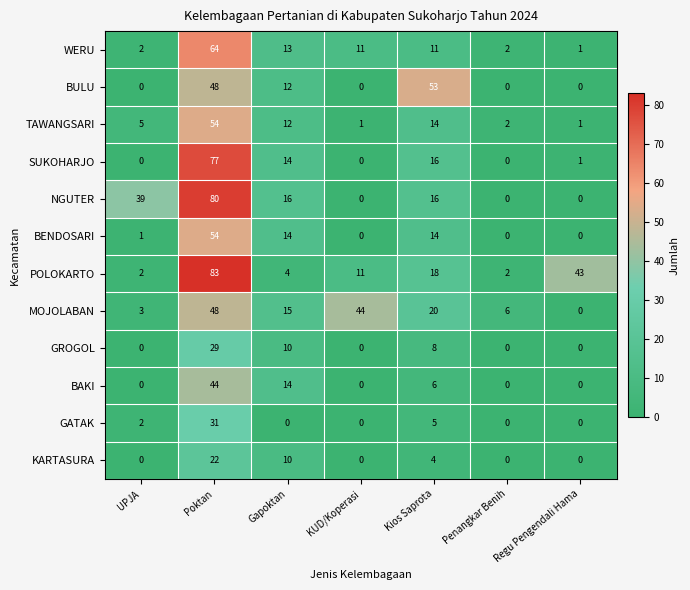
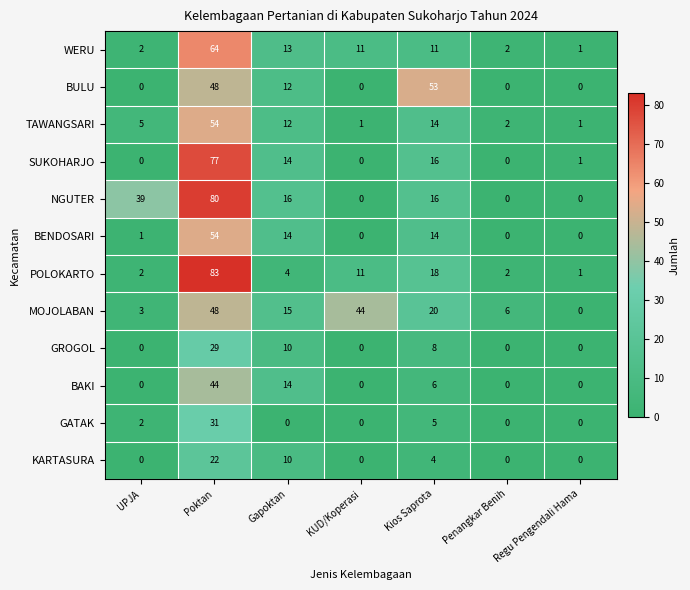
  {
    "WERU": {
      "UPJA": 2,
      "Poktan": 64,
      "Gapoktan": 13,
      "KUD/Koperasi": 11,
      "Kios Saprota": 11,
      "Penangkar Benih": 2,
      "Regu Pengendali Hama": 1
    },
    "BULU": {
      "UPJA": 0,
      "Poktan": 48,
      "Gapoktan": 12,
      "KUD/Koperasi": 0,
      "Kios Saprota": 53,
      "Penangkar Benih": 0,
      "Regu Pengendali Hama": 0
    },
    "TAWANGSARI": {
      "UPJA": 5,
      "Poktan": 54,
      "Gapoktan": 12,
      "KUD/Koperasi": 1,
      "Kios Saprota": 14,
      "Penangkar Benih": 2,
      "Regu Pengendali Hama": 1
    },
    "SUKOHARJO": {
      "UPJA": 0,
      "Poktan": 77,
      "Gapoktan": 14,
      "KUD/Koperasi": 0,
      "Kios Saprota": 16,
      "Penangkar Benih": 0,
      "Regu Pengendali Hama": 1
    },
    "NGUTER": {
      "UPJA": 39,
      "Poktan": 80,
      "Gapoktan": 16,
      "KUD/Koperasi": 0,
      "Kios Saprota": 16,
      "Penangkar Benih": 0,
      "Regu Pengendali Hama": 0
    },
    "BENDOSARI": {
      "UPJA": 1,
      "Poktan": 54,
      "Gapoktan": 14,
      "KUD/Koperasi": 0,
      "Kios Saprota": 14,
      "Penangkar Benih": 0,
      "Regu Pengendali Hama": 0
    },
    "POLOKARTO": {
      "UPJA": 2,
      "Poktan": 83,
      "Gapoktan": 4,
      "KUD/Koperasi": 11,
      "Kios Saprota": 18,
      "Penangkar Benih": 2,
-     "Regu Pengendali Hama": 43
+     "Regu Pengendali Hama": 1
    },
    "MOJOLABAN": {
      "UPJA": 3,
      "Poktan": 48,
      "Gapoktan": 15,
      "KUD/Koperasi": 44,
      "Kios Saprota": 20,
      "Penangkar Benih": 6,
      "Regu Pengendali Hama": 0
    },
    "GROGOL": {
      "UPJA": 0,
      "Poktan": 29,
      "Gapoktan": 10,
      "KUD/Koperasi": 0,
      "Kios Saprota": 8,
      "Penangkar Benih": 0,
      "Regu Pengendali Hama": 0
    },
    "BAKI": {
      "UPJA": 0,
      "Poktan": 44,
      "Gapoktan": 14,
      "KUD/Koperasi": 0,
      "Kios Saprota": 6,
      "Penangkar Benih": 0,
      "Regu Pengendali Hama": 0
    },
    "GATAK": {
      "UPJA": 2,
      "Poktan": 31,
      "Gapoktan": 0,
      "KUD/Koperasi": 0,
      "Kios Saprota": 5,
      "Penangkar Benih": 0,
      "Regu Pengendali Hama": 0
    },
    "KARTASURA": {
      "UPJA": 0,
      "Poktan": 22,
      "Gapoktan": 10,
      "KUD/Koperasi": 0,
      "Kios Saprota": 4,
      "Penangkar Benih": 0,
      "Regu Pengendali Hama": 0
    }
  }
